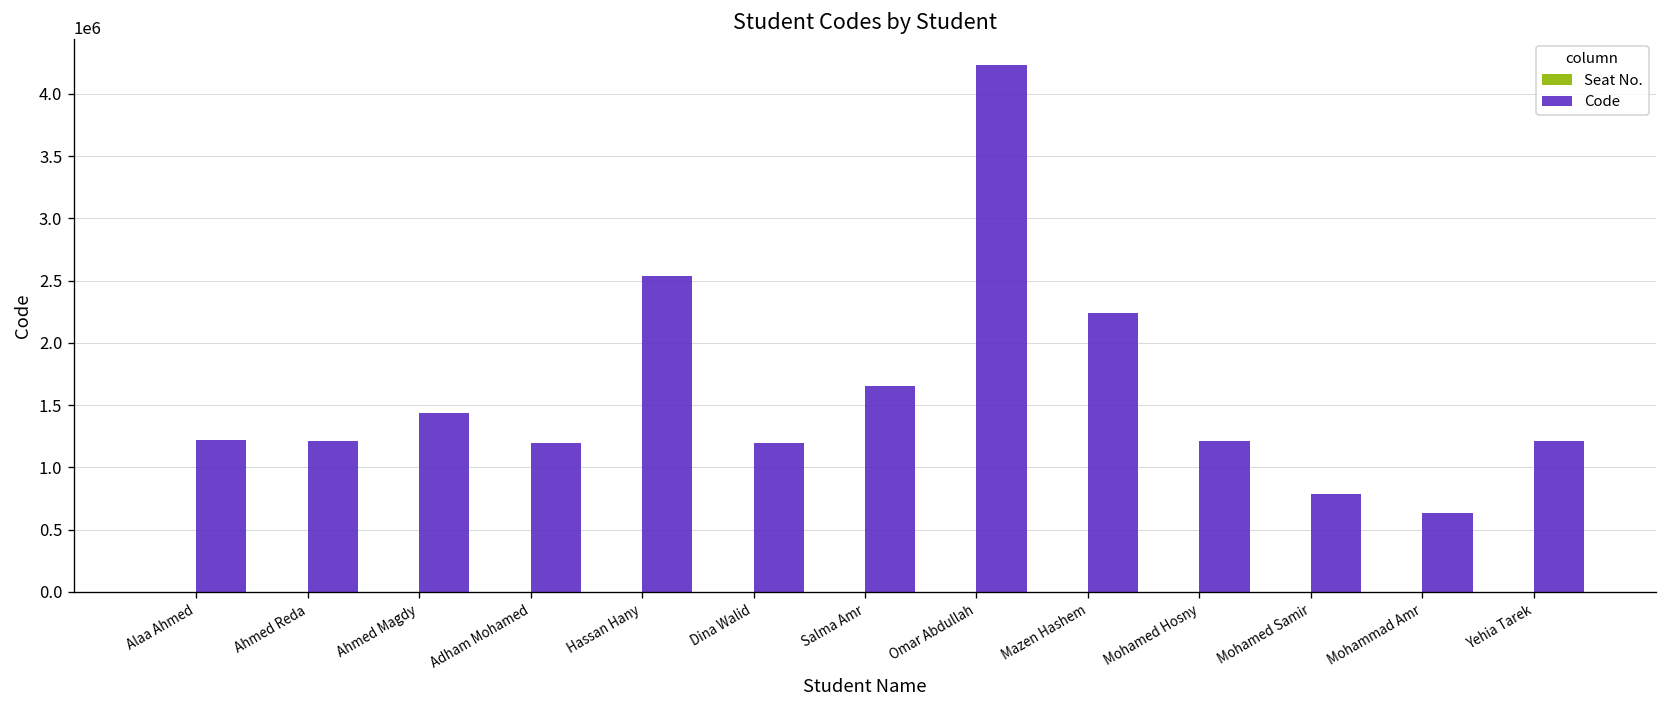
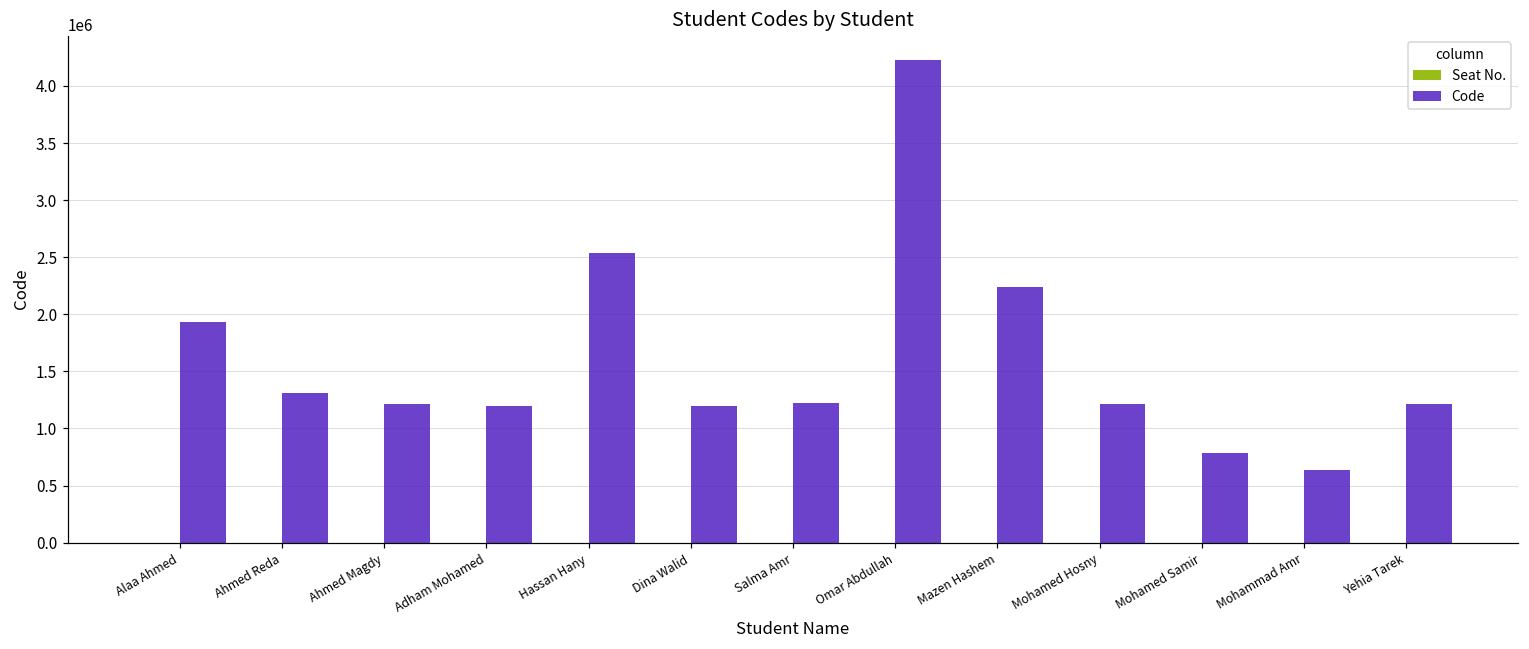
  {
    "Seat No.": {
      "Alaa Ahmed": 0,
      "Ahmed Reda": 0,
      "Ahmed Magdy": 0,
      "Adham Mohamed": 0,
      "Hassan Hany": 0,
      "Dina Walid": 0,
      "Salma Amr": 0,
      "Omar Abdullah": 0,
      "Mazen Hashem": 0,
      "Mohamed Hosny": 0,
      "Mohamed Samir": 0,
      "Mohammad Amr": 0,
      "Yehia Tarek": 0
    },
    "Code": {
-     "Alaa Ahmed": 1220000,
-     "Ahmed Reda": 1210000,
-     "Ahmed Magdy": 1430000,
+     "Alaa Ahmed": 1930000,
+     "Ahmed Reda": 1310000,
+     "Ahmed Magdy": 1210000,
      "Adham Mohamed": 1200000,
      "Hassan Hany": 2530000,
      "Dina Walid": 1200000,
-     "Salma Amr": 1660000,
+     "Salma Amr": 1220000,
      "Omar Abdullah": 4230000,
      "Mazen Hashem": 2240000,
      "Mohamed Hosny": 1210000,
      "Mohamed Samir": 780000,
      "Mohammad Amr": 640000,
      "Yehia Tarek": 1210000
    }
  }
